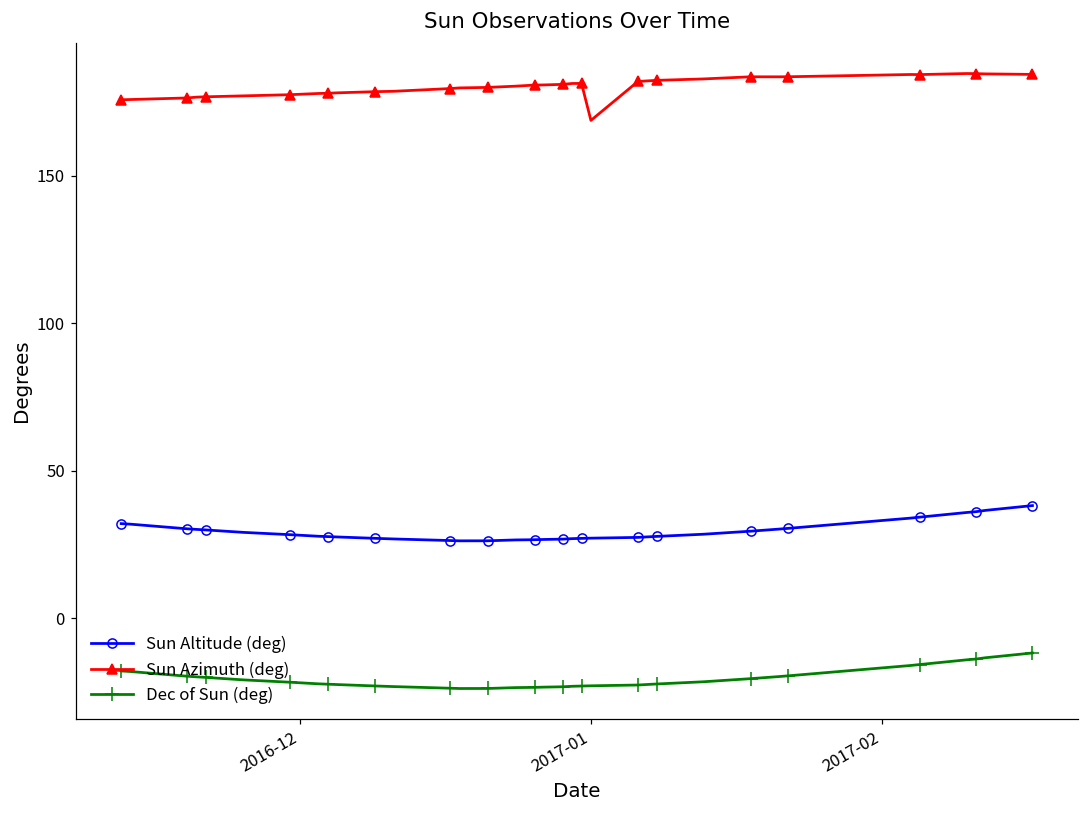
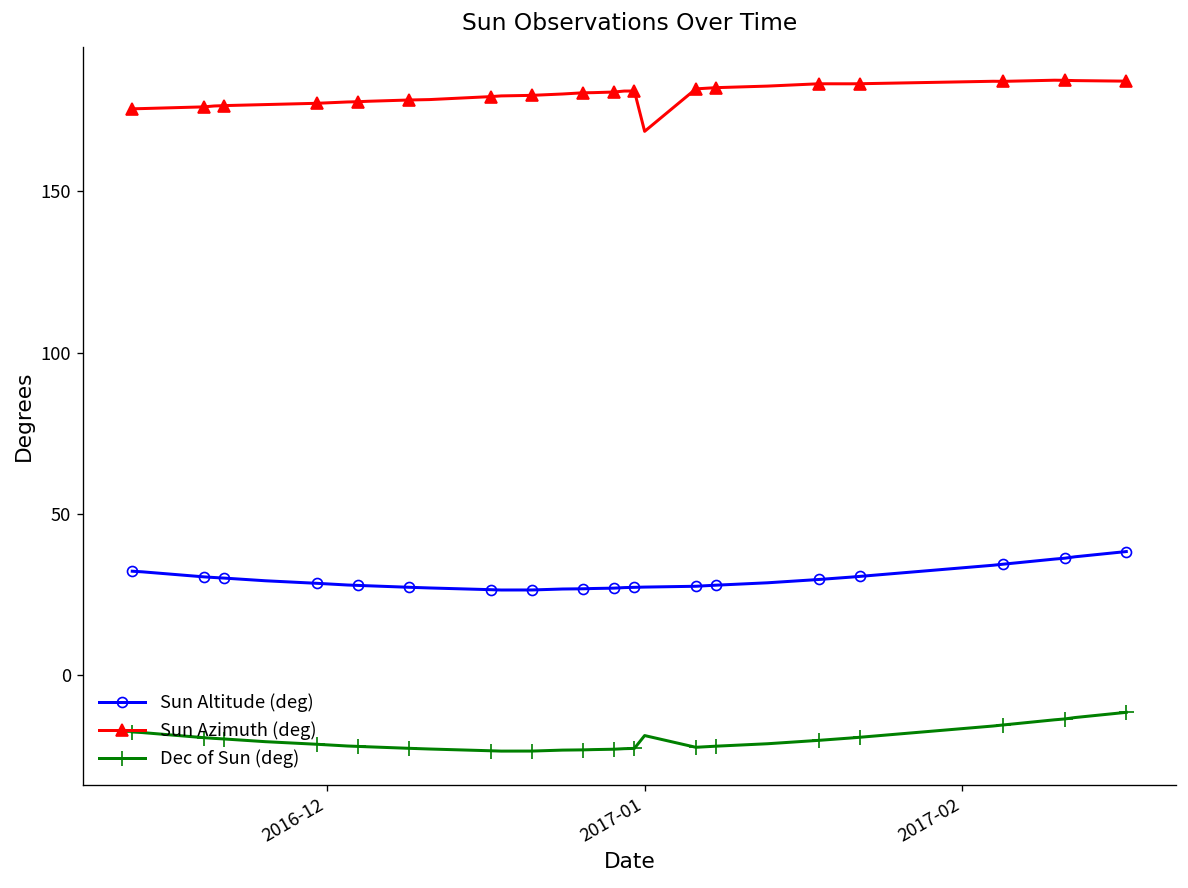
  {
    "Sun Altitude (deg)": {
      "2017-01": 27
    },
    "Sun Azimuth (deg)": {
      "2017-01": 169
    },
    "Dec of Sun (deg)": {
-     "2017-01": -23
+     "2017-01": -19
    }
  }
